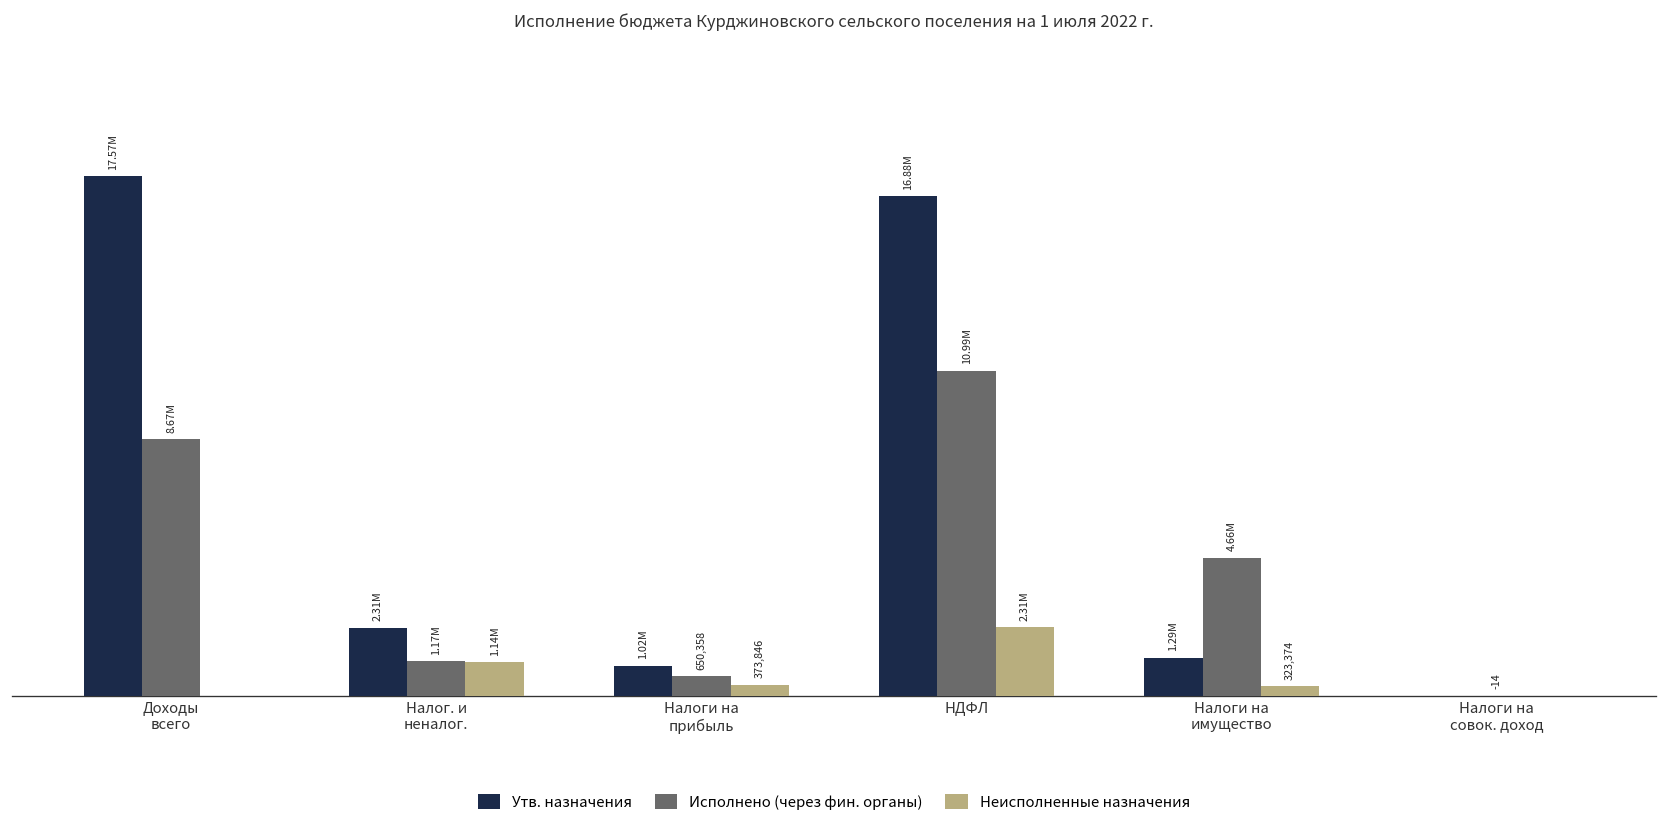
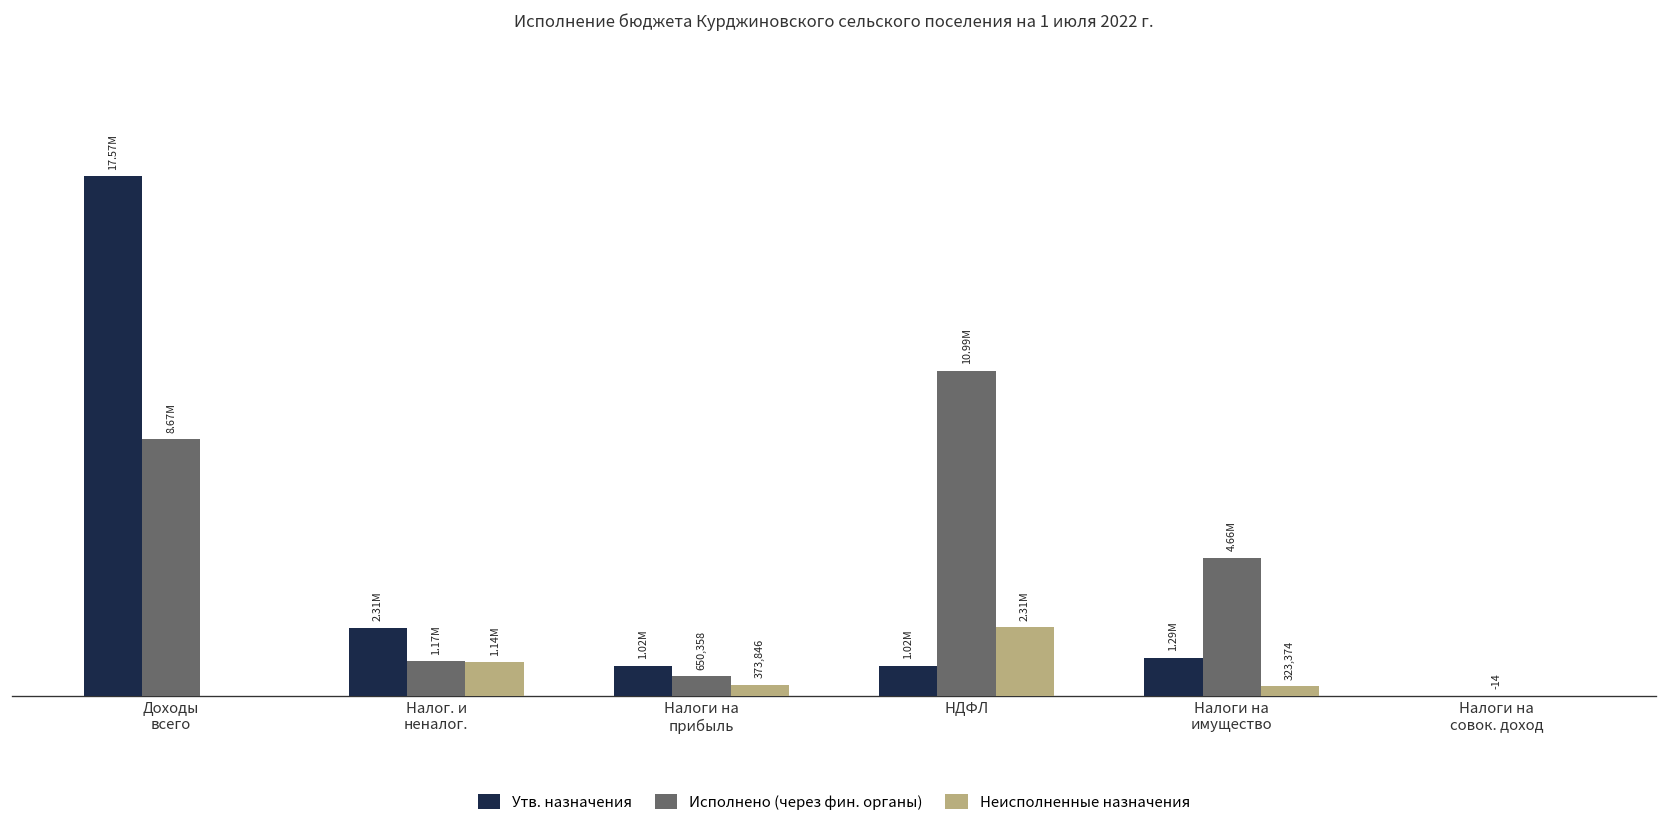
  {
    "Утв. назначения": {
      "Доходы всего": "17.57M",
      "Налог. и неналог.": "2.31M",
      "Налоги на прибыль": "1.02M",
-     "НДФЛ": "16.88M",
+     "НДФЛ": "1.02M",
      "Налоги на имущество": "1.29M"
    },
    "Исполнено (через фин. органы)": {
      "Доходы всего": "8.67M",
      "Налог. и неналог.": "1.17M",
      "Налоги на прибыль": "650,358",
      "НДФЛ": "10.99M",
      "Налоги на имущество": "4.66M",
      "Налоги на совок. доход": "-14"
    },
    "Неисполненные назначения": {
      "Налог. и неналог.": "1.14M",
      "Налоги на прибыль": "373,846",
      "НДФЛ": "2.31M",
      "Налоги на имущество": "323,374"
    }
  }
